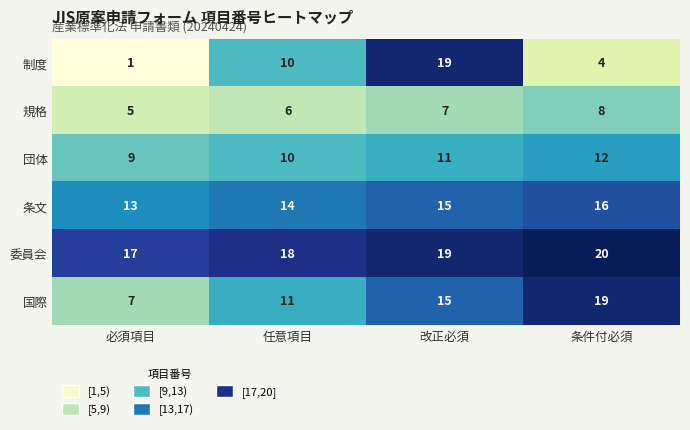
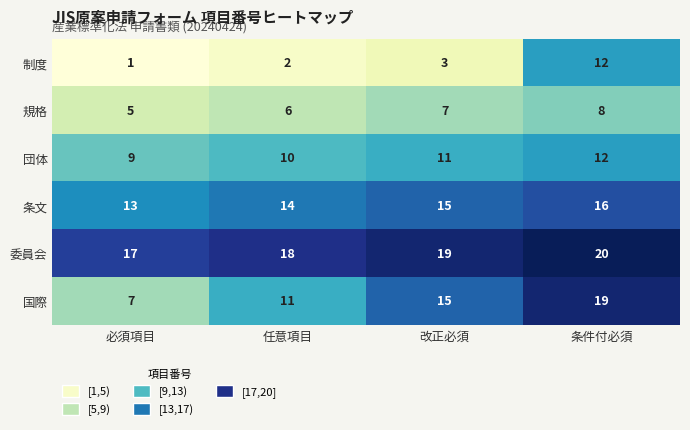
  {
    "制度": {
      "必須項目": 1,
-     "任意項目": 10,
-     "改正必須": 19,
-     "条件付必須": 4
+     "任意項目": 2,
+     "改正必須": 3,
+     "条件付必須": 12
    },
    "規格": {
      "必須項目": 5,
      "任意項目": 6,
      "改正必須": 7,
      "条件付必須": 8
    },
    "団体": {
      "必須項目": 9,
      "任意項目": 10,
      "改正必須": 11,
      "条件付必須": 12
    },
    "条文": {
      "必須項目": 13,
      "任意項目": 14,
      "改正必須": 15,
      "条件付必須": 16
    },
    "委員会": {
      "必須項目": 17,
      "任意項目": 18,
      "改正必須": 19,
      "条件付必須": 20
    },
    "国際": {
      "必須項目": 7,
      "任意項目": 11,
      "改正必須": 15,
      "条件付必須": 19
    }
  }
